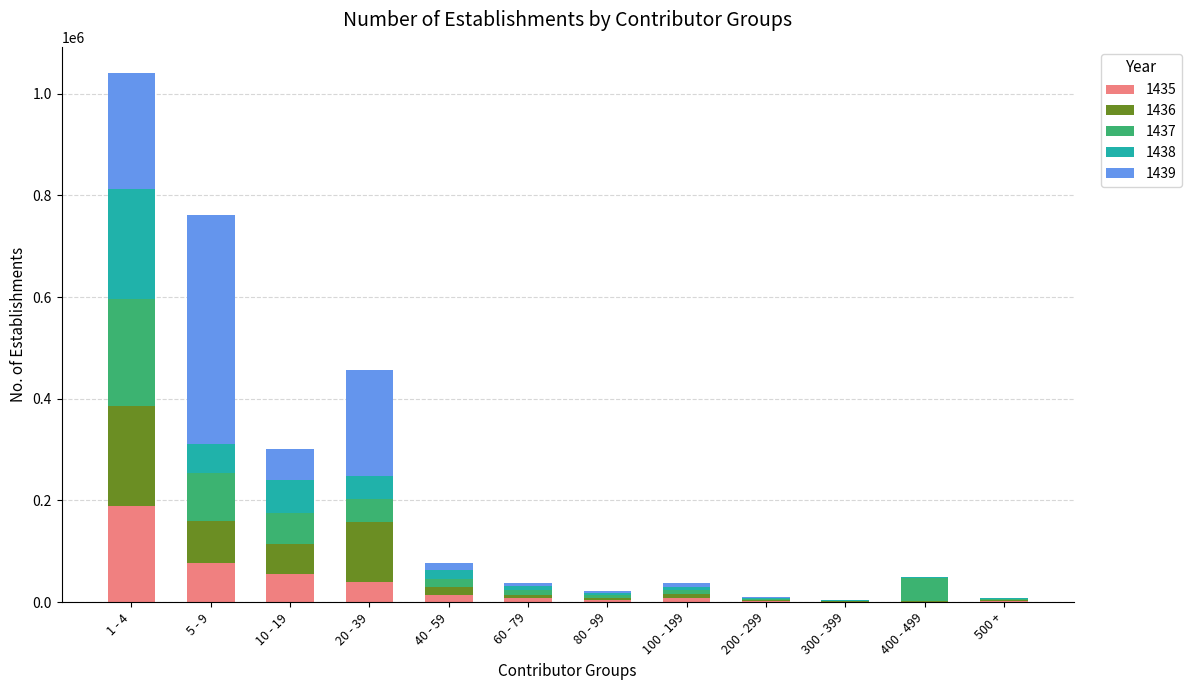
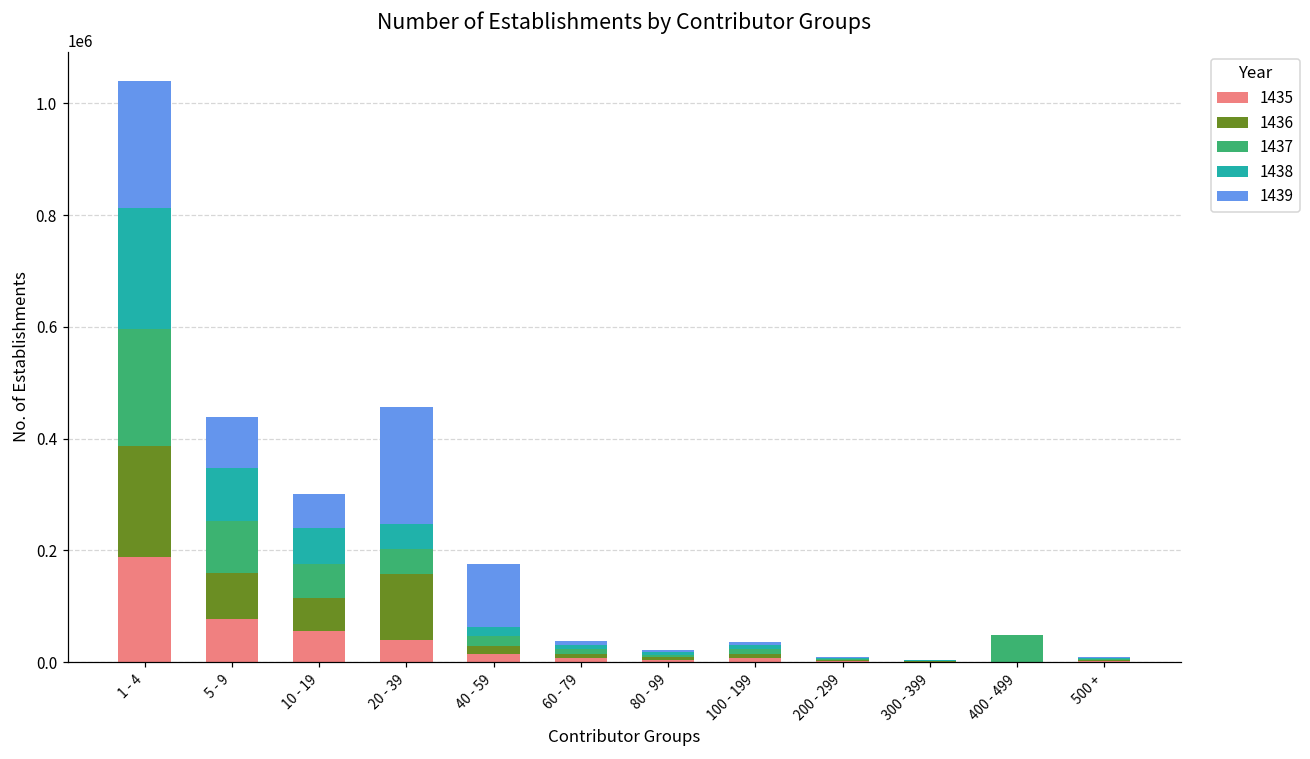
  {
    "1435": {
      "1 - 4": 190000,
      "5 - 9": 80000,
      "10 - 19": 60000,
      "20 - 39": 40000,
      "40 - 59": 10000,
      "60 - 79": 10000,
      "100 - 199": 10000
    },
    "1436": {
      "1 - 4": 200000,
      "5 - 9": 80000,
      "10 - 19": 60000,
      "20 - 39": 120000,
      "40 - 59": 20000,
      "60 - 79": 10000,
      "100 - 199": 10000
    },
    "1437": {
      "1 - 4": 210000,
      "5 - 9": 90000,
      "10 - 19": 60000,
      "20 - 39": 40000,
      "40 - 59": 20000,
      "60 - 79": 10000,
      "80 - 99": 0,
      "100 - 199": 10000,
      "400 - 499": 50000
    },
    "1438": {
      "1 - 4": 220000,
-     "5 - 9": 60000,
+     "5 - 9": 90000,
      "10 - 19": 60000,
      "20 - 39": 40000,
      "40 - 59": 20000,
      "60 - 79": 10000,
      "100 - 199": 10000
    },
    "1439": {
      "1 - 4": 230000,
-     "5 - 9": 450000,
+     "5 - 9": 90000,
      "10 - 19": 60000,
      "20 - 39": 210000,
-     "40 - 59": 10000,
+     "40 - 59": 110000,
      "60 - 79": 10000,
      "100 - 199": 10000
    }
  }
